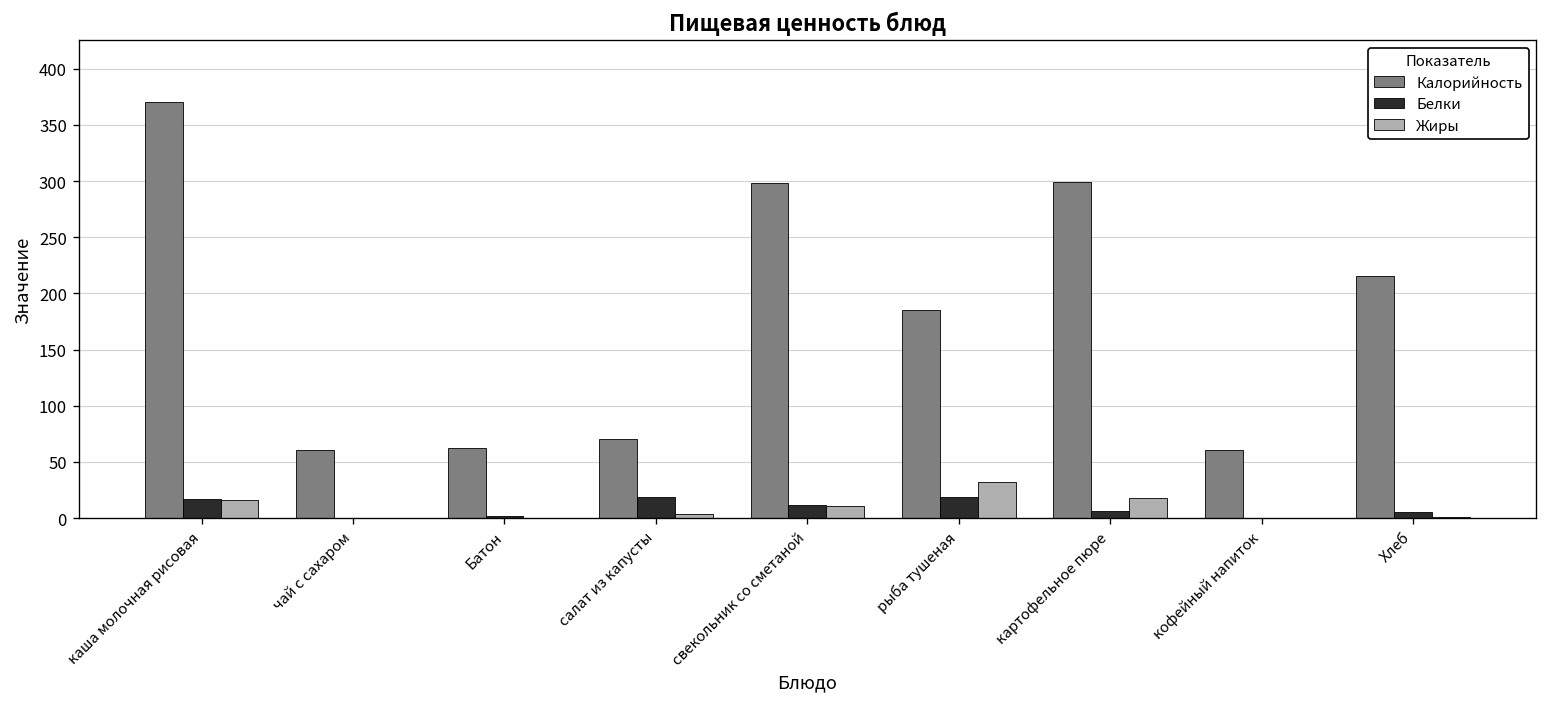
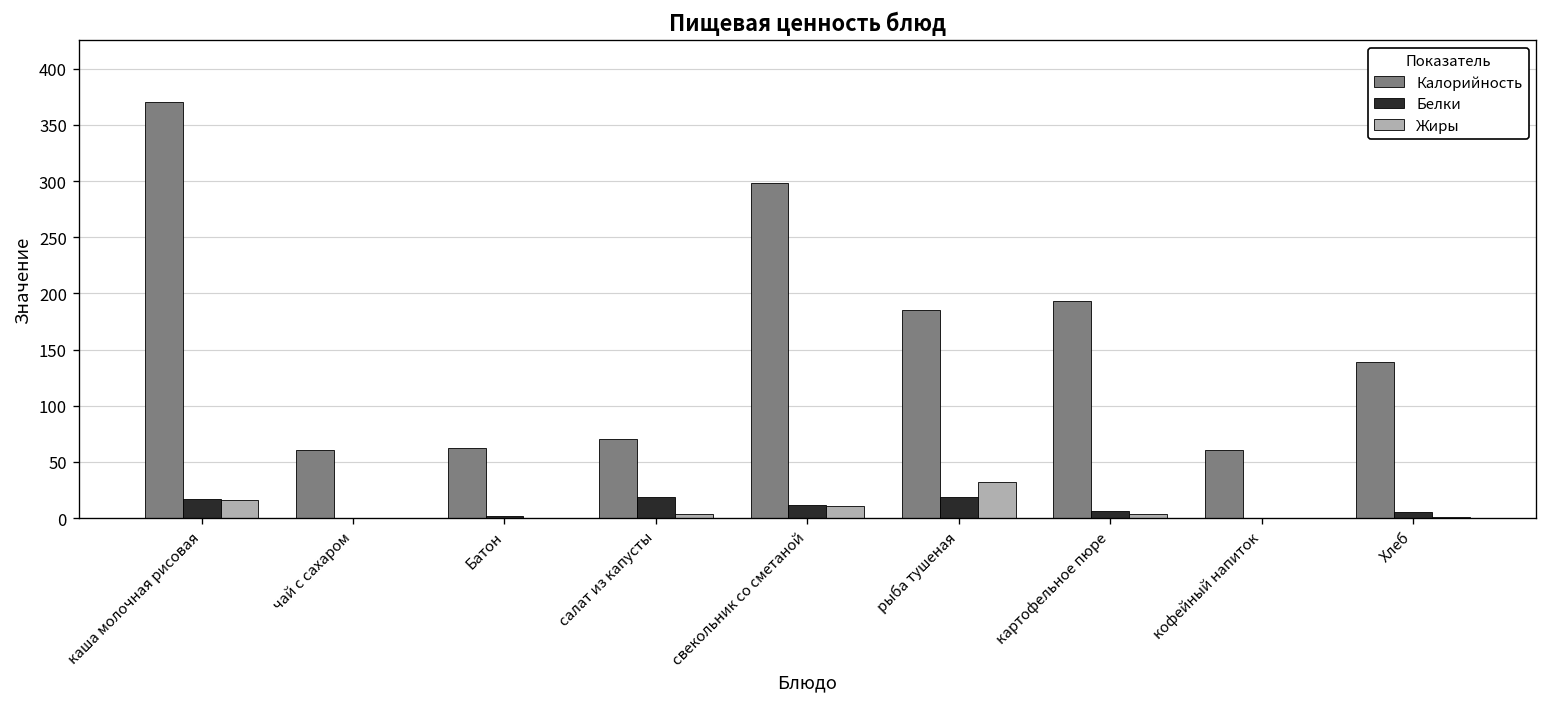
  {
    "Калорийность": {
      "каша молочная рисовая": 370,
      "чай с сахаром": 60,
      "Батон": 60,
      "салат из капусты": 70,
      "свекольник со сметаной": 300,
      "рыба тушеная": 190,
-     "картофельное пюре": 300,
+     "картофельное пюре": 190,
      "кофейный напиток": 60,
-     "Хлеб": 220
+     "Хлеб": 140
    },
    "Белки": {
      "каша молочная рисовая": 20,
      "чай с сахаром": 0,
      "салат из капусты": 20,
      "свекольник со сметаной": 10,
      "рыба тушеная": 20,
      "картофельное пюре": 10,
      "кофейный напиток": 0,
      "Хлеб": 10
    },
    "Жиры": {
      "каша молочная рисовая": 20,
      "чай с сахаром": 0,
      "салат из капусты": 0,
      "свекольник со сметаной": 10,
      "рыба тушеная": 30,
-     "картофельное пюре": 20,
+     "картофельное пюре": 0,
      "кофейный напиток": 0
    }
  }
